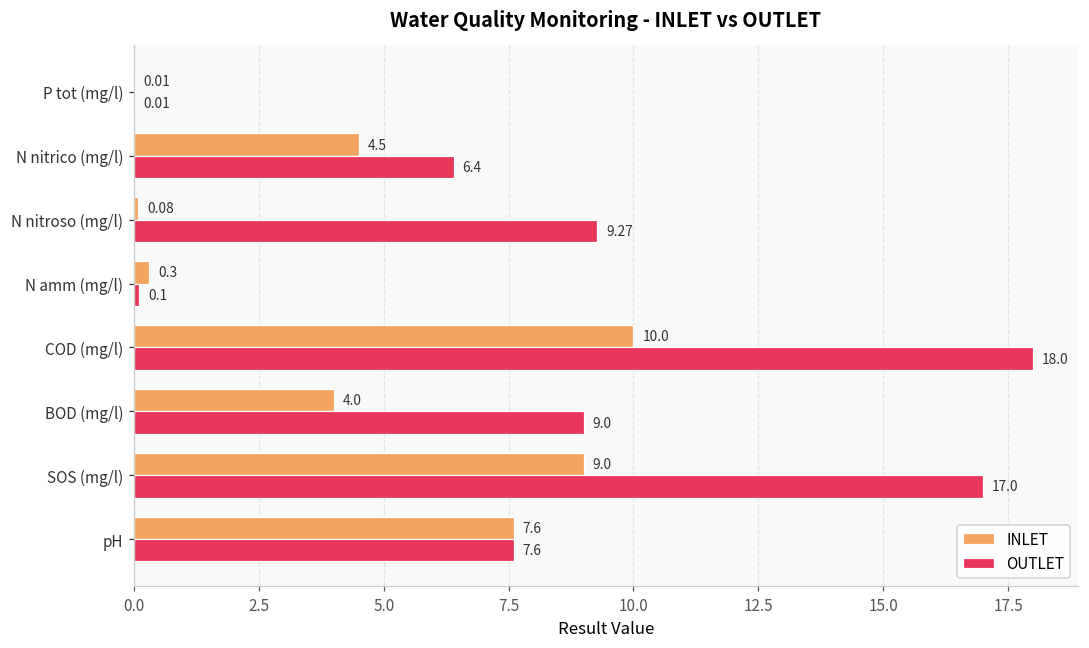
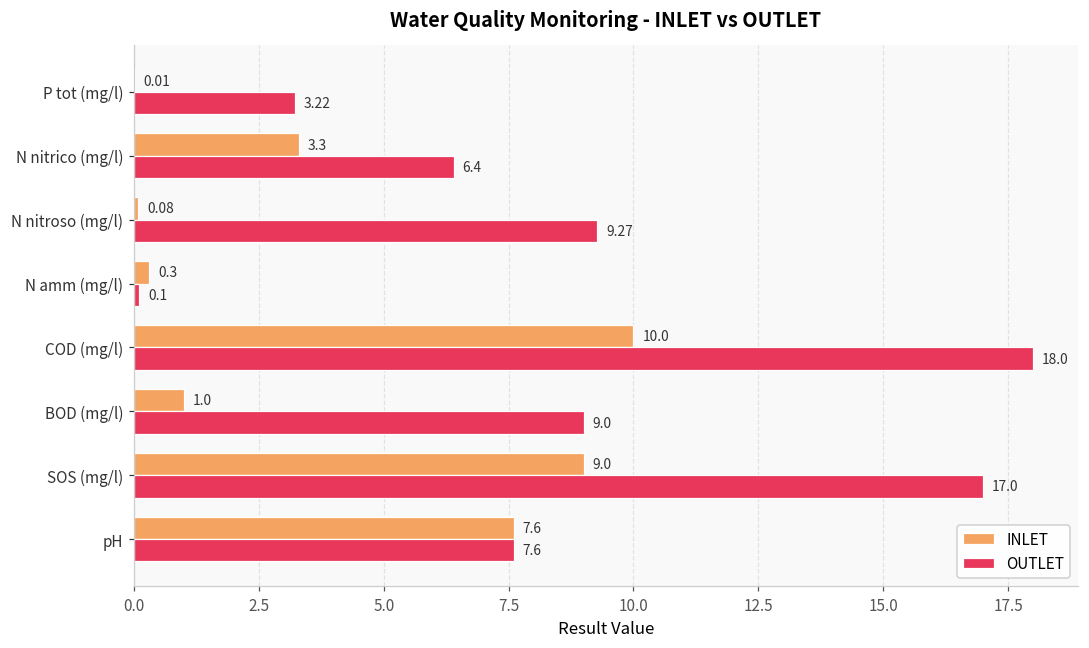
  {
    "INLET": {
      "P tot (mg/l)": 0.01,
-     "N nitrico (mg/l)": 4.5,
+     "N nitrico (mg/l)": 3.3,
      "N nitroso (mg/l)": 0.08,
      "N amm (mg/l)": 0.3,
      "COD (mg/l)": 10.0,
-     "BOD (mg/l)": 4.0,
+     "BOD (mg/l)": 1.0,
      "SOS (mg/l)": 9.0,
      "pH": 7.6
    },
    "OUTLET": {
-     "P tot (mg/l)": 0.01,
+     "P tot (mg/l)": 3.22,
      "N nitrico (mg/l)": 6.4,
      "N nitroso (mg/l)": 9.27,
      "N amm (mg/l)": 0.1,
      "COD (mg/l)": 18.0,
      "BOD (mg/l)": 9.0,
      "SOS (mg/l)": 17.0,
      "pH": 7.6
    }
  }
